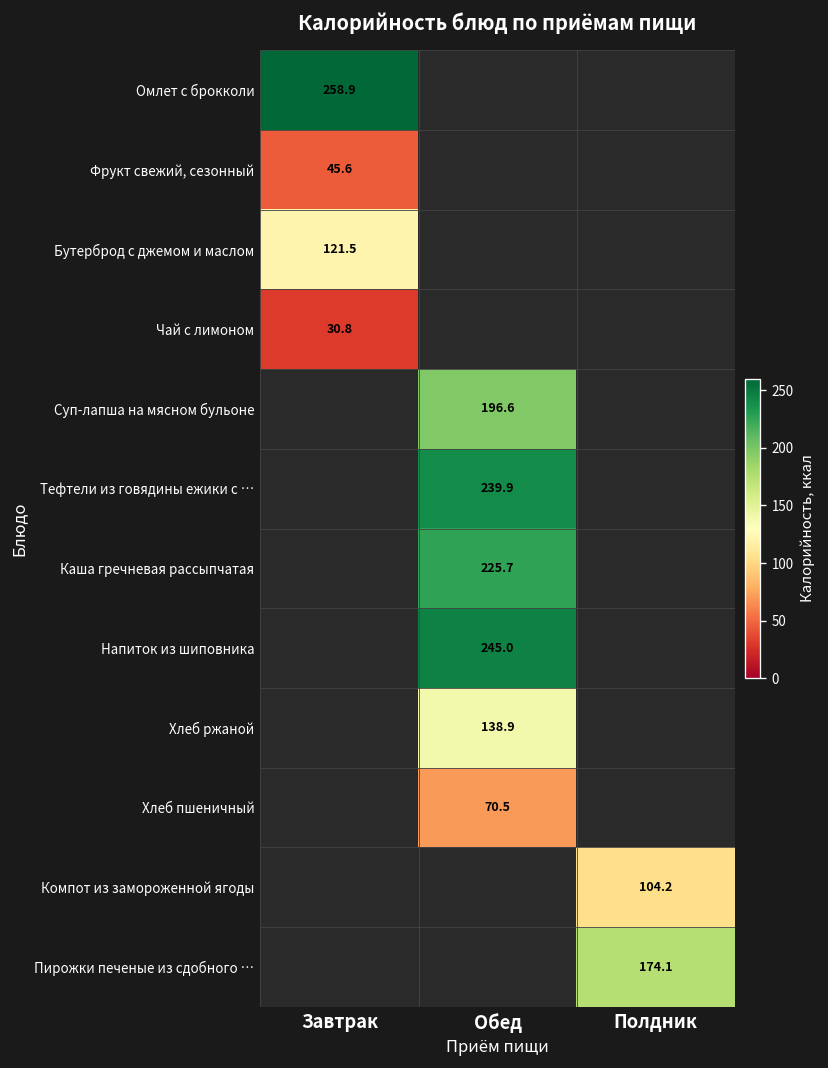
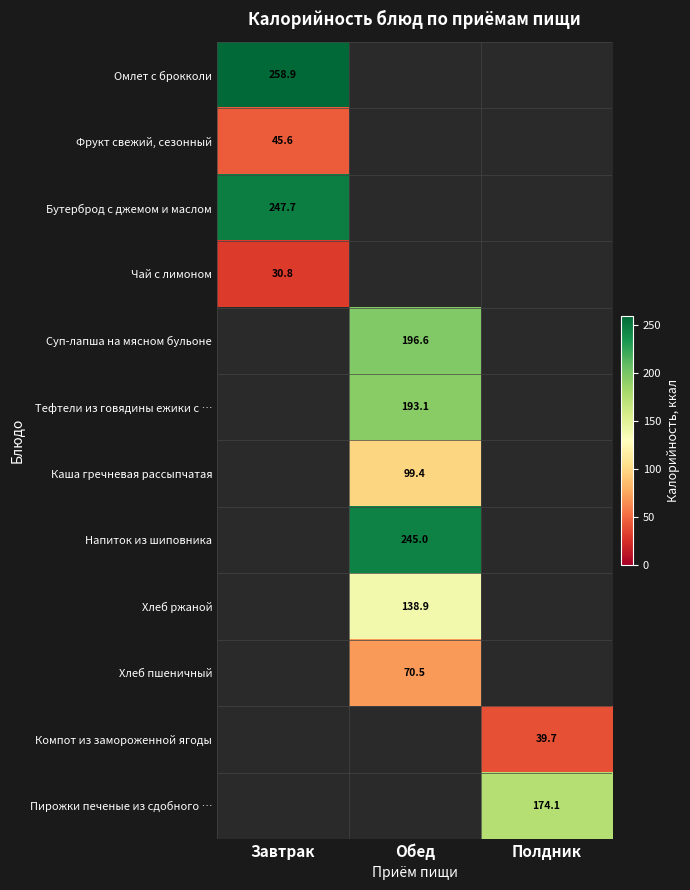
  {
    "Омлет с брокколи": {
      "Завтрак": 258.9
    },
    "Фрукт свежий, сезонный": {
      "Завтрак": 45.6
    },
    "Бутерброд с джемом и маслом": {
-     "Завтрак": 121.5
+     "Завтрак": 247.7
    },
    "Чай с лимоном": {
      "Завтрак": 30.8
    },
    "Суп-лапша на мясном бульоне": {
      "Обед": 196.6
    },
    "Тефтели из говядины ежики с …": {
-     "Обед": 239.9
+     "Обед": 193.1
    },
    "Каша гречневая рассыпчатая": {
-     "Обед": 225.7
+     "Обед": 99.4
    },
    "Напиток из шиповника": {
      "Обед": 245.0
    },
    "Хлеб ржаной": {
      "Обед": 138.9
    },
    "Хлеб пшеничный": {
      "Обед": 70.5
    },
    "Компот из замороженной ягоды": {
-     "Полдник": 104.2
+     "Полдник": 39.7
    },
    "Пирожки печеные из сдобного …": {
      "Полдник": 174.1
    }
  }
